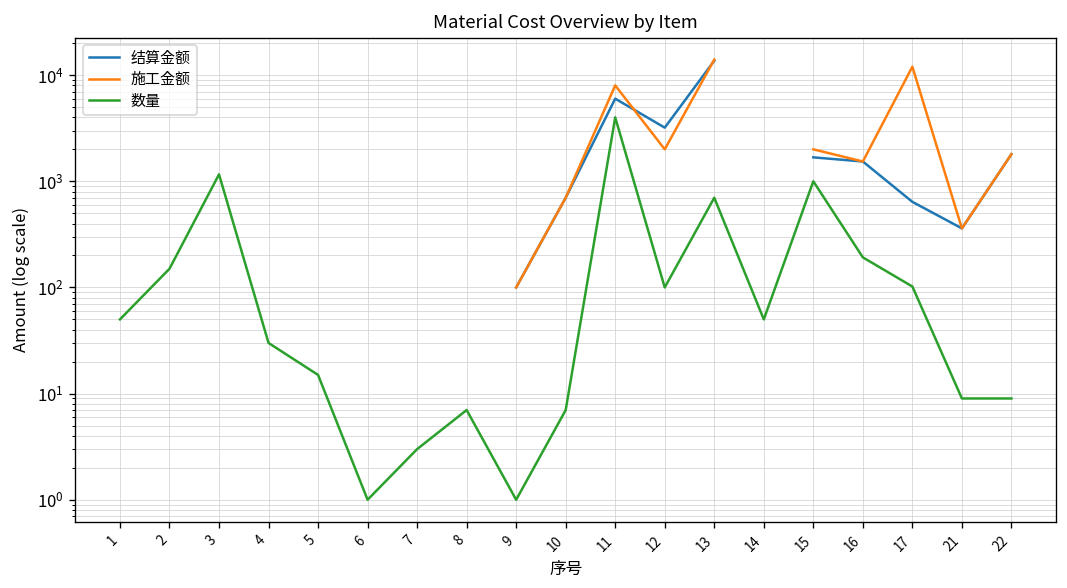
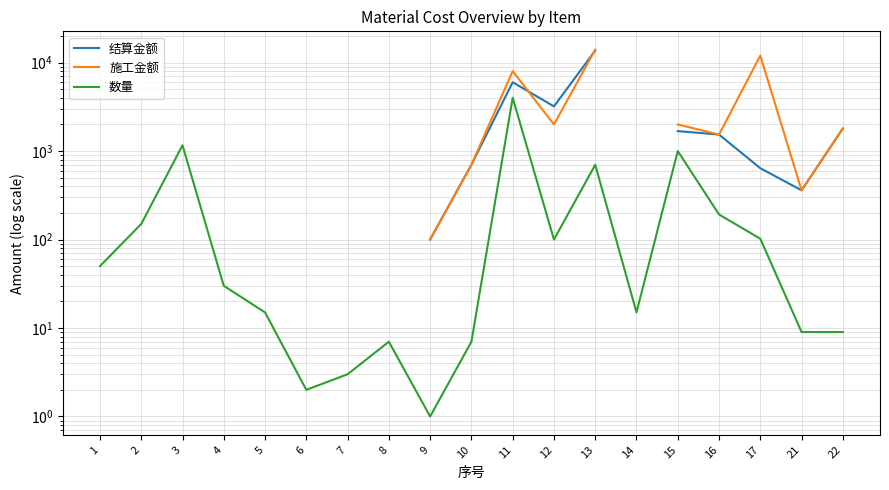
  {
    "结算金额": {
      "2": 70,
      "11": 6000,
      "12": 3200,
      "15": 1700,
      "17": 600
    },
    "施工金额": {
      "2": 500,
      "6": 10,
      "11": 8000,
      "12": 2000,
      "15": 2000,
      "17": 12000
    },
    "数量": {
      "1": 50,
      "2": 150,
      "3": 1200,
      "4": 30,
      "5": 15,
-     "6": 1,
+     "6": 2,
      "7": 3,
      "8": 7,
      "9": 1,
      "10": 7,
      "11": 4000,
      "12": 100,
      "13": 700,
-     "14": 50,
+     "14": 15,
      "15": 1000,
      "16": 190,
      "17": 100,
      "21": 9,
      "22": 9
    }
  }
